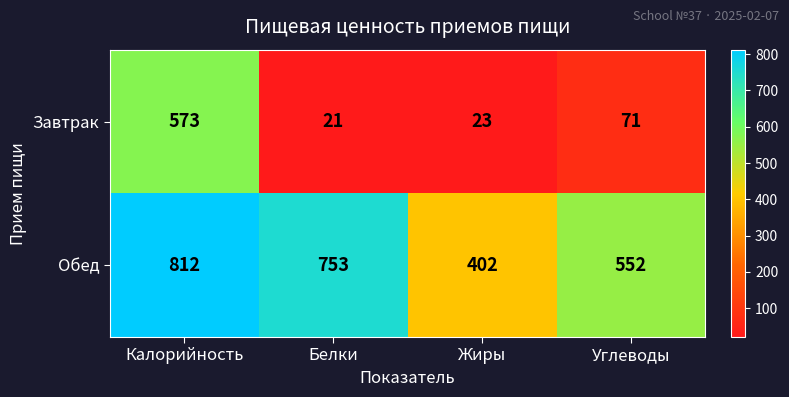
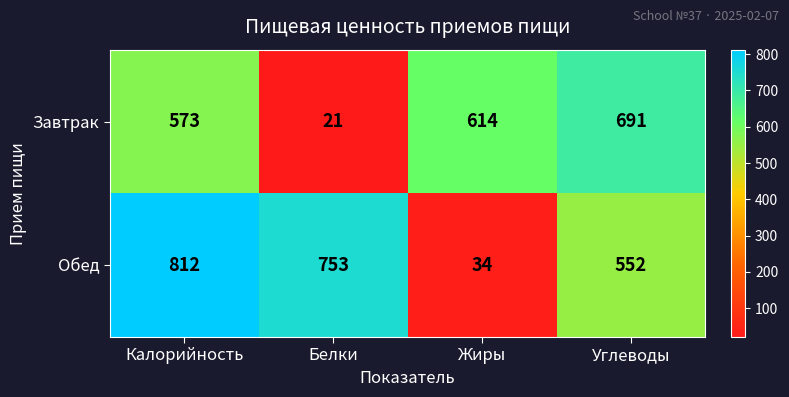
  {
    "Завтрак": {
      "Калорийность": 573,
      "Белки": 21,
-     "Жиры": 23,
-     "Углеводы": 71
+     "Жиры": 614,
+     "Углеводы": 691
    },
    "Обед": {
      "Калорийность": 812,
      "Белки": 753,
-     "Жиры": 402,
+     "Жиры": 34,
      "Углеводы": 552
    }
  }
